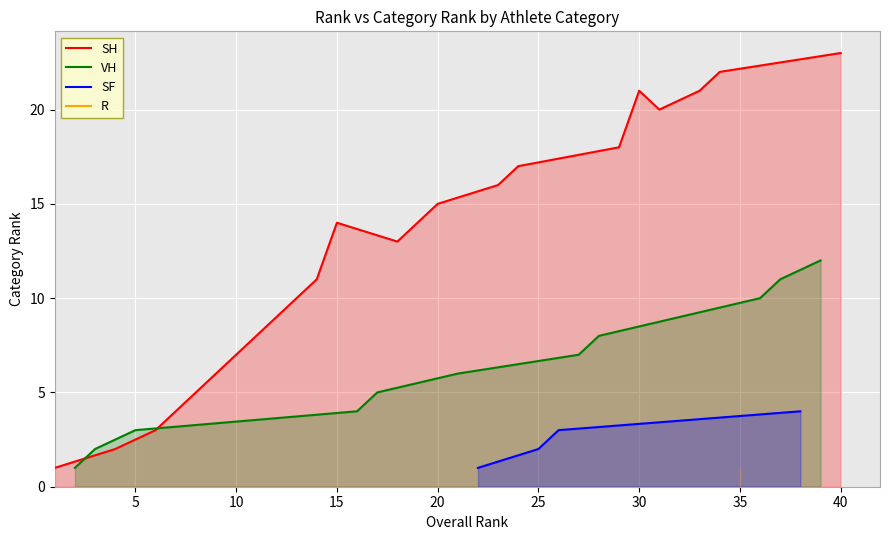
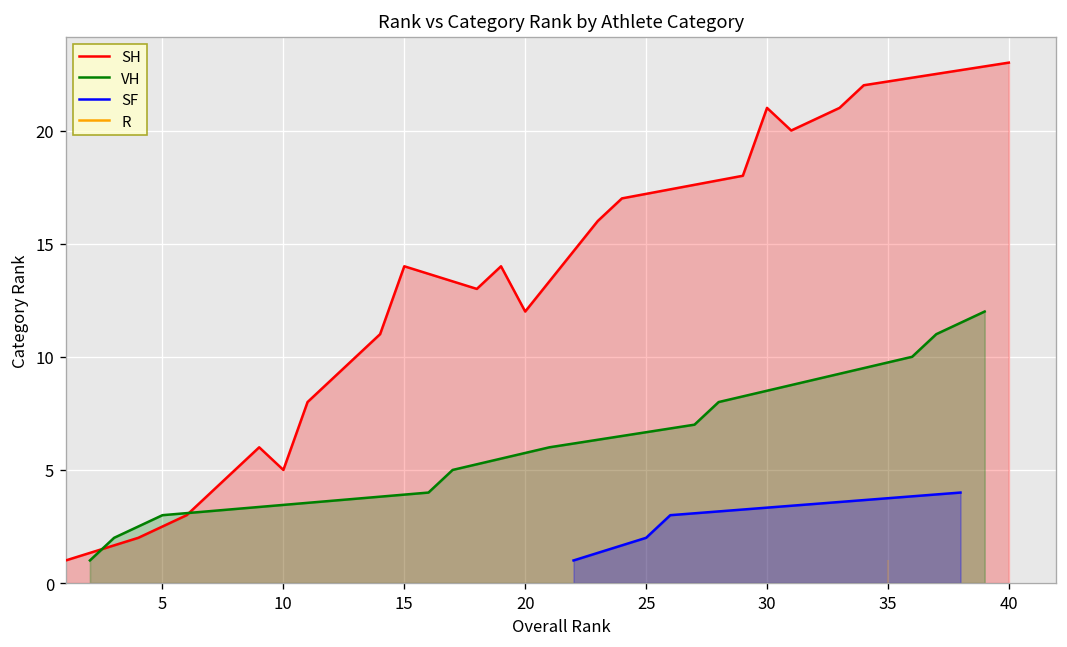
  {
    "SH": {
-     "10": 7,
+     "10": 5,
      "15": 14,
-     "20": 15,
+     "20": 12,
      "30": 21,
      "40": 23
    },
    "VH": {
      "5": 3
    },
    "SF": {
      "25": 2
    },
    "R": {
      "35": 1
    }
  }
